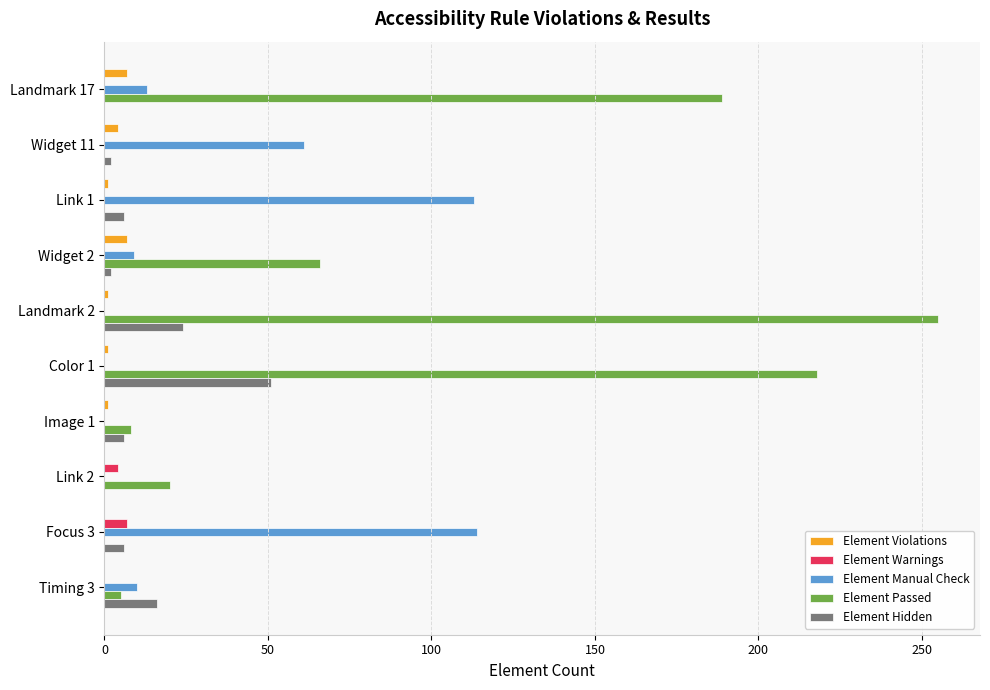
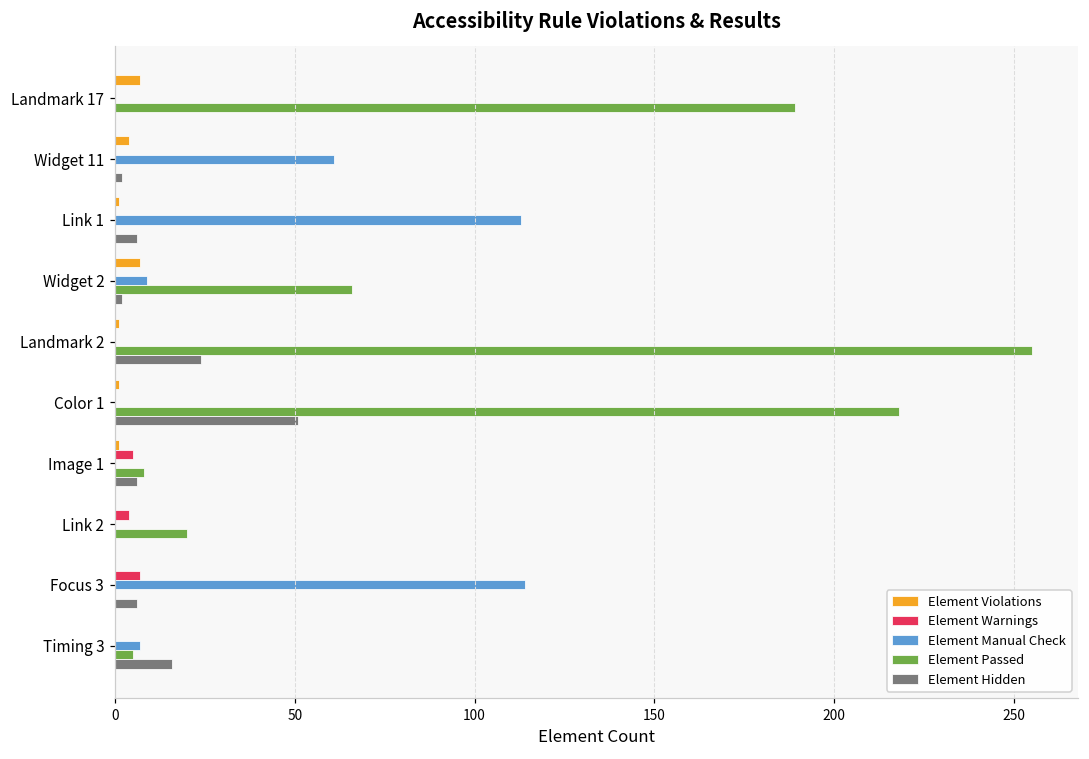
  {
    "Element Violations": {
      "Landmark 17": 7,
      "Widget 11": 4,
      "Link 1": 1,
      "Widget 2": 7,
      "Landmark 2": 1,
      "Color 1": 1,
      "Image 1": 1,
      "Link 2": 0,
      "Focus 3": 0,
      "Timing 3": 0
    },
    "Element Warnings": {
      "Landmark 17": 0,
      "Widget 11": 0,
      "Link 1": 0,
      "Widget 2": 0,
      "Landmark 2": 0,
      "Color 1": 0,
-     "Image 1": 0,
+     "Image 1": 5,
      "Link 2": 4,
      "Focus 3": 7,
      "Timing 3": 0
    },
    "Element Manual Check": {
-     "Landmark 17": 13,
+     "Landmark 17": 0,
      "Widget 11": 61,
      "Link 1": 113,
      "Widget 2": 9,
      "Landmark 2": 0,
      "Color 1": 0,
      "Image 1": 0,
      "Link 2": 0,
      "Focus 3": 114,
-     "Timing 3": 10
+     "Timing 3": 7
    },
    "Element Passed": {
      "Landmark 17": 189,
      "Widget 11": 0,
      "Link 1": 0,
      "Widget 2": 66,
      "Landmark 2": 255,
      "Color 1": 218,
      "Image 1": 8,
      "Link 2": 20,
      "Focus 3": 0,
      "Timing 3": 5
    },
    "Element Hidden": {
      "Landmark 17": 0,
      "Widget 11": 2,
      "Link 1": 6,
      "Widget 2": 2,
      "Landmark 2": 24,
      "Color 1": 51,
      "Image 1": 6,
      "Link 2": 0,
      "Focus 3": 6,
      "Timing 3": 16
    }
  }
